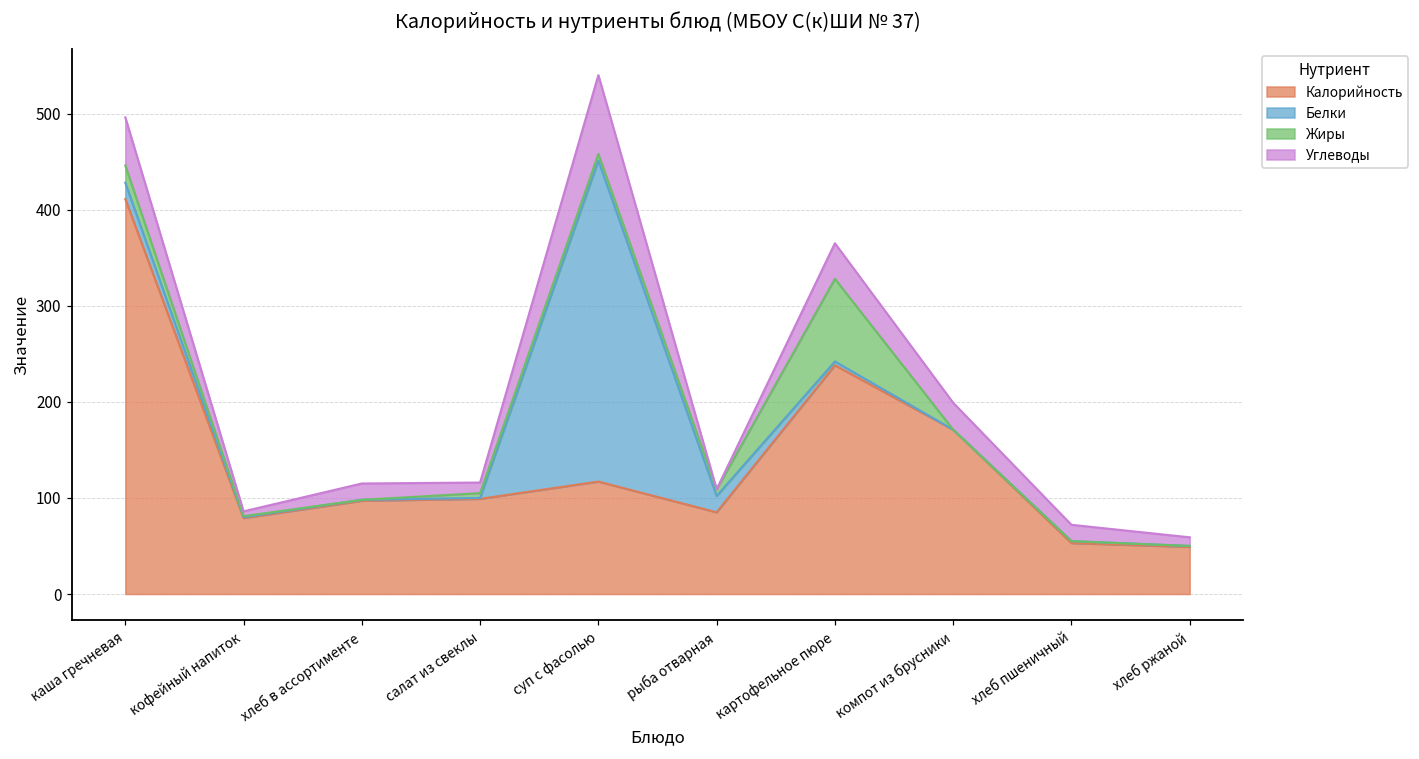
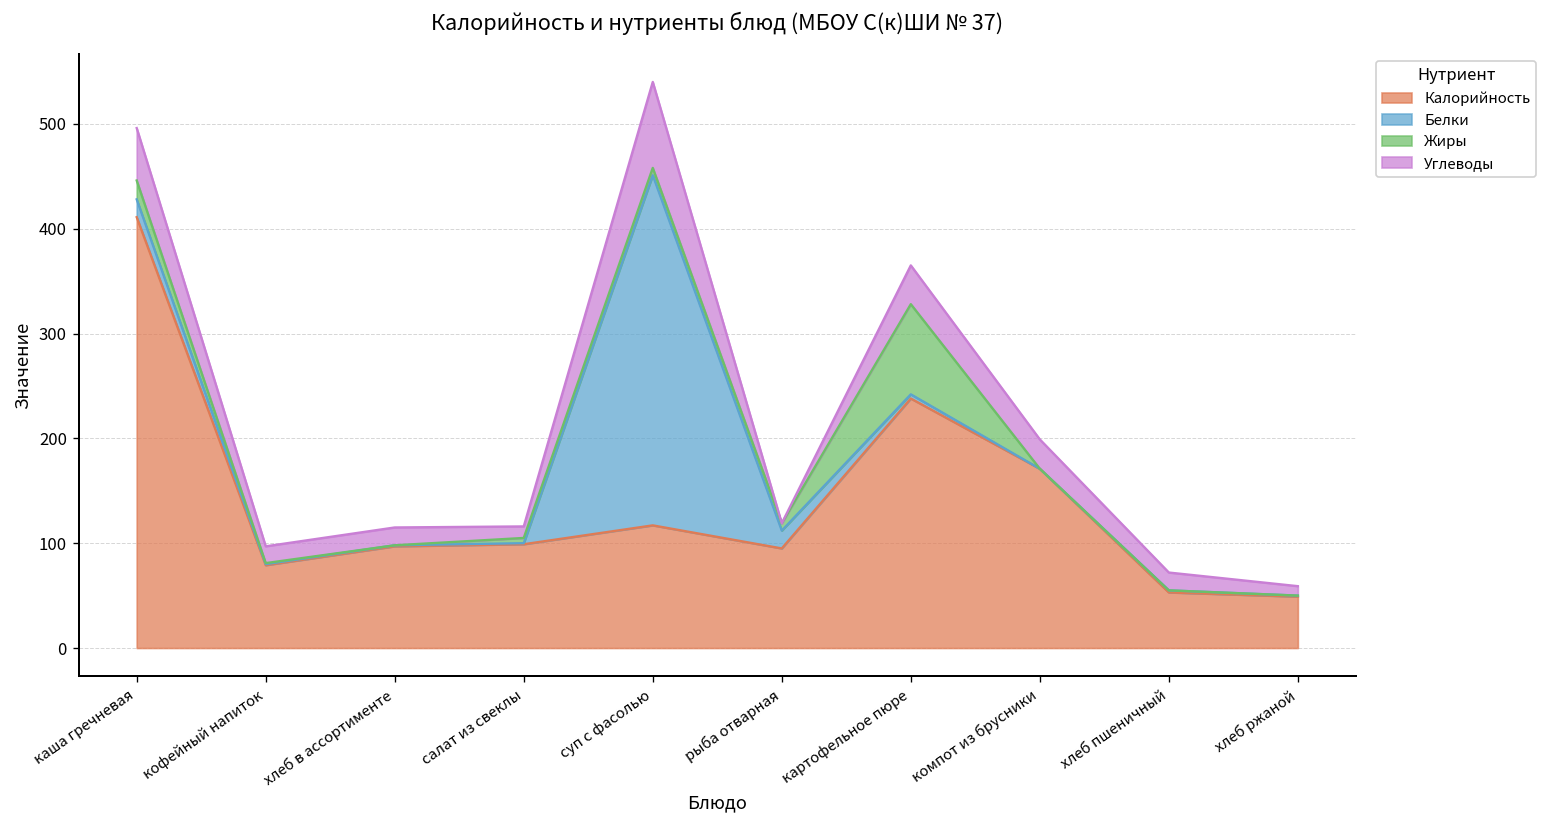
  {
    "Калорийность": {
      "каша гречневая": 410,
      "суп с фасолью": 120,
-     "рыба отварная": 90,
+     "рыба отварная": 100,
      "картофельное пюре": 240
    },
    "Белки": {
      "каша гречневая": 20,
      "суп с фасолью": 330,
      "рыба отварная": 20,
      "картофельное пюре": 0
    },
    "Жиры": {
      "каша гречневая": 20,
      "салат из свеклы": 10,
      "суп с фасолью": 10,
      "картофельное пюре": 90
    },
    "Углеводы": {
      "каша гречневая": 50,
-     "кофейный напиток": 10,
+     "кофейный напиток": 20,
      "хлеб в ассортименте": 20,
      "салат из свеклы": 10,
      "суп с фасолью": 80,
      "картофельное пюре": 40,
      "компот из брусники": 30,
      "хлеб пшеничный": 20,
      "хлеб ржаной": 10
    }
  }
